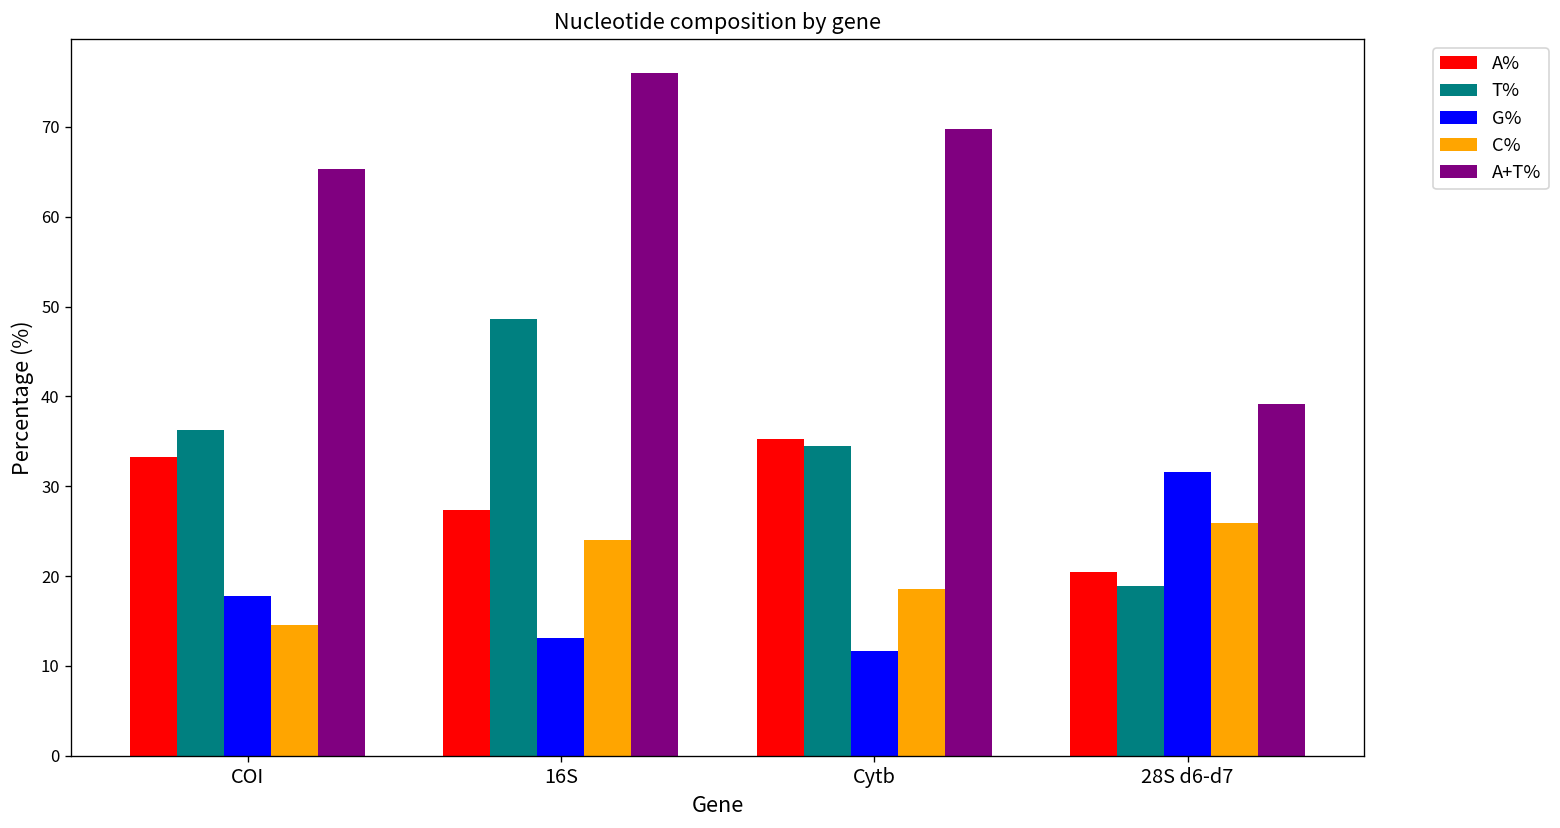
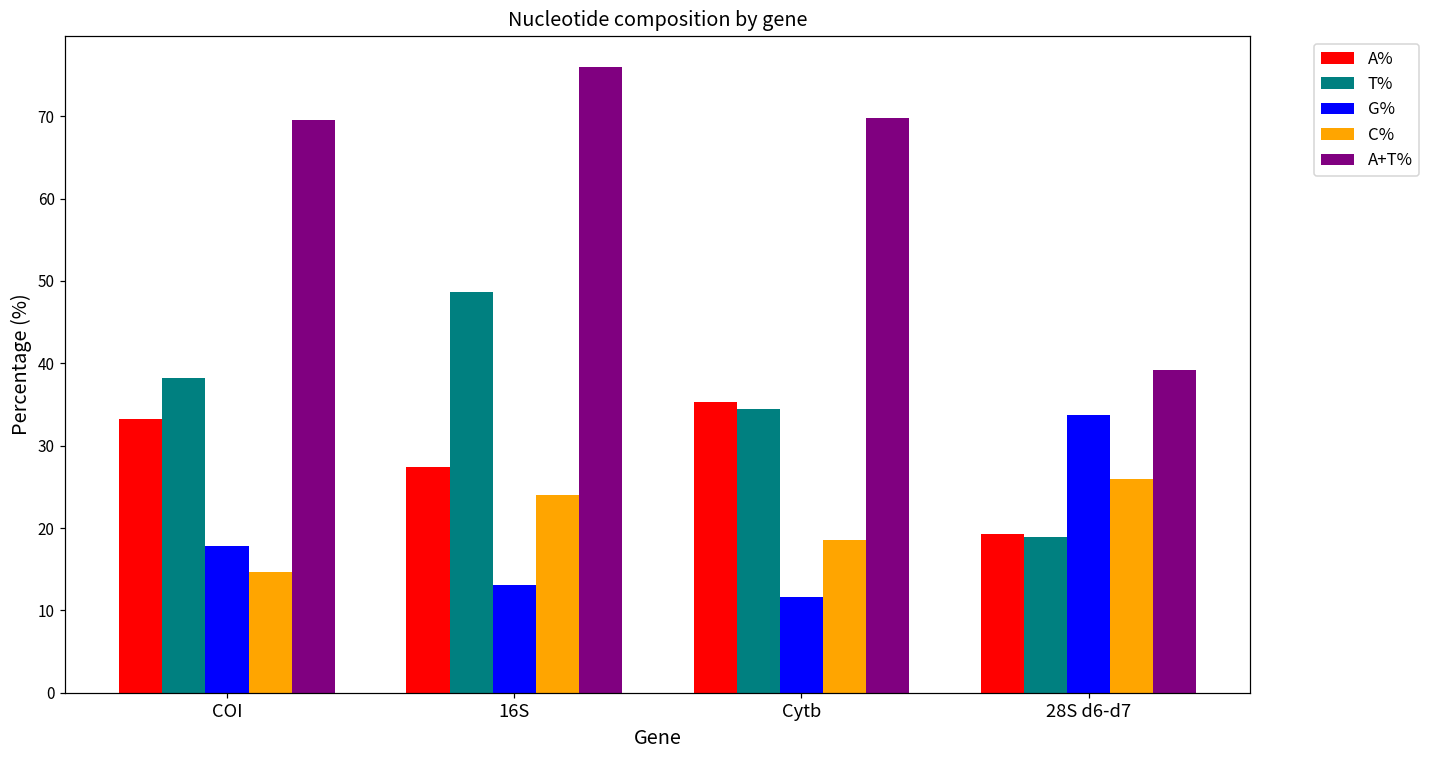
  {
    "A%": {
      "COI": 33,
      "16S": 27,
      "Cytb": 35,
-     "28S d6-d7": 20
+     "28S d6-d7": 19
    },
    "T%": {
-     "COI": 36,
+     "COI": 38,
      "16S": 49,
      "Cytb": 35,
      "28S d6-d7": 19
    },
    "G%": {
      "COI": 18,
      "16S": 13,
      "Cytb": 12,
-     "28S d6-d7": 32
+     "28S d6-d7": 34
    },
    "C%": {
      "COI": 15,
      "16S": 24,
      "Cytb": 19,
      "28S d6-d7": 26
    },
    "A+T%": {
-     "COI": 65,
+     "COI": 70,
      "16S": 76,
      "Cytb": 70,
      "28S d6-d7": 39
    }
  }
